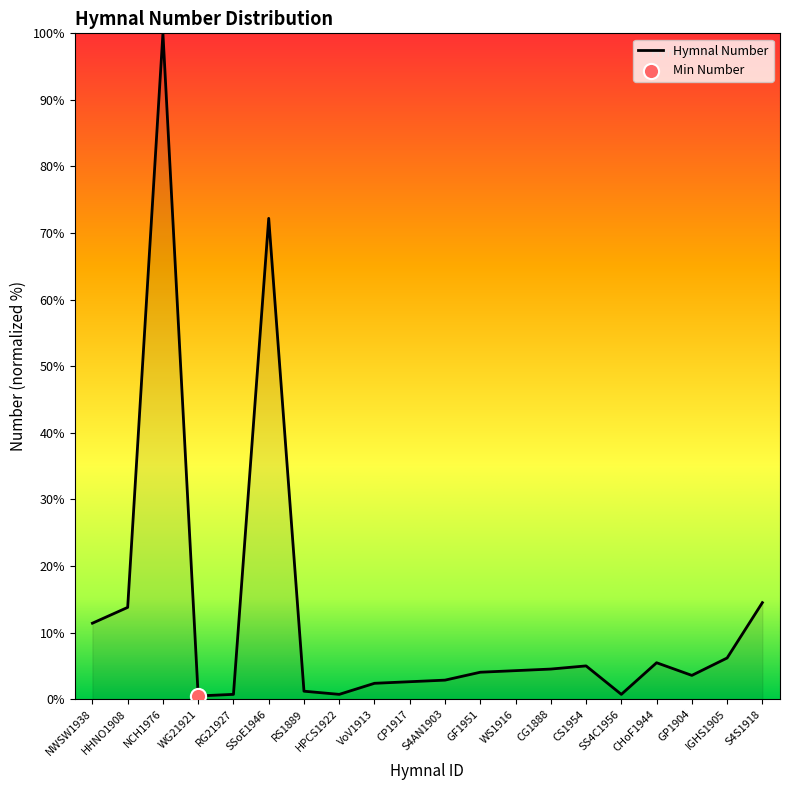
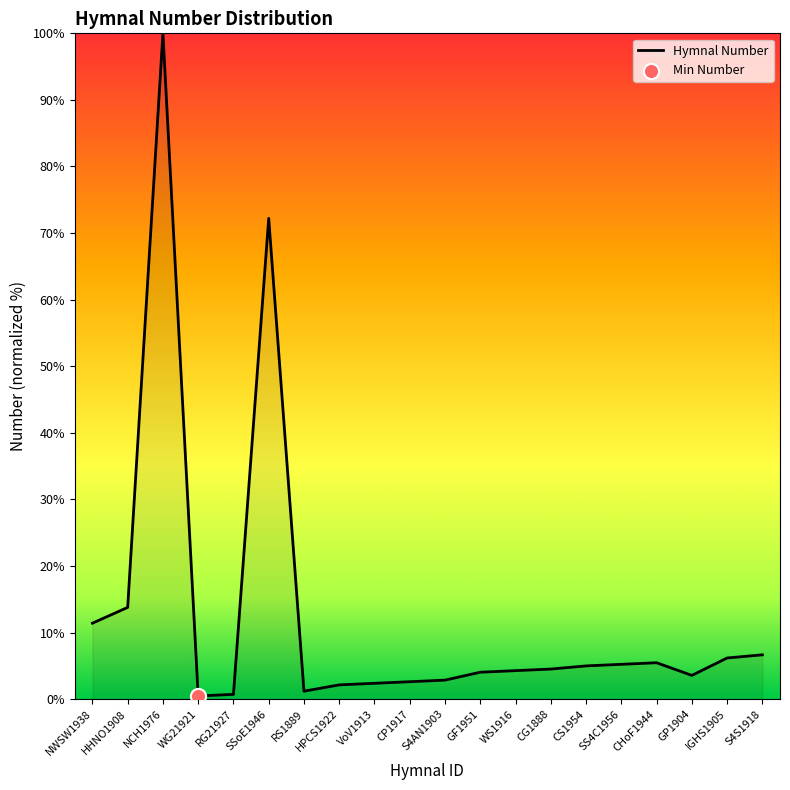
  {
    "Hymnal Number": {
      "NWSW1938": "11%",
      "HHNO1908": "14%",
      "NCH1976": "100%",
      "RG21927": "1%",
      "SSoE1946": "72%",
      "RS1889": "1%",
-     "HPCS1922": "1%",
+     "HPCS1922": "2%",
      "VoV1913": "2%",
      "CP1917": "3%",
      "S4AN1903": "3%",
      "GF1951": "4%",
      "WS1916": "4%",
      "CG1888": "5%",
      "CS1954": "5%",
-     "SS4C1956": "1%",
+     "SS4C1956": "5%",
      "CHoF1944": "5%",
      "GP1904": "4%",
      "IGHS1905": "6%",
-     "S4S1918": "14%"
+     "S4S1918": "7%"
    }
  }
